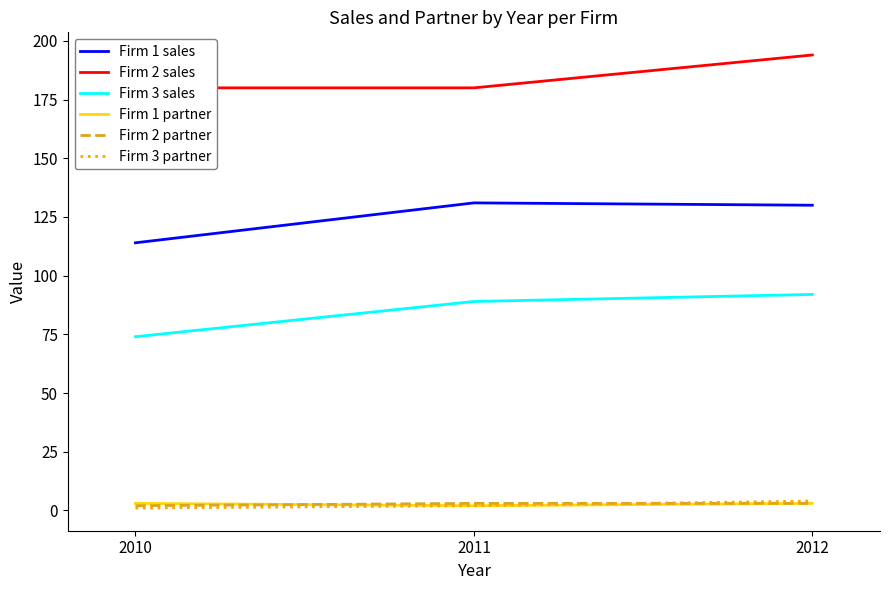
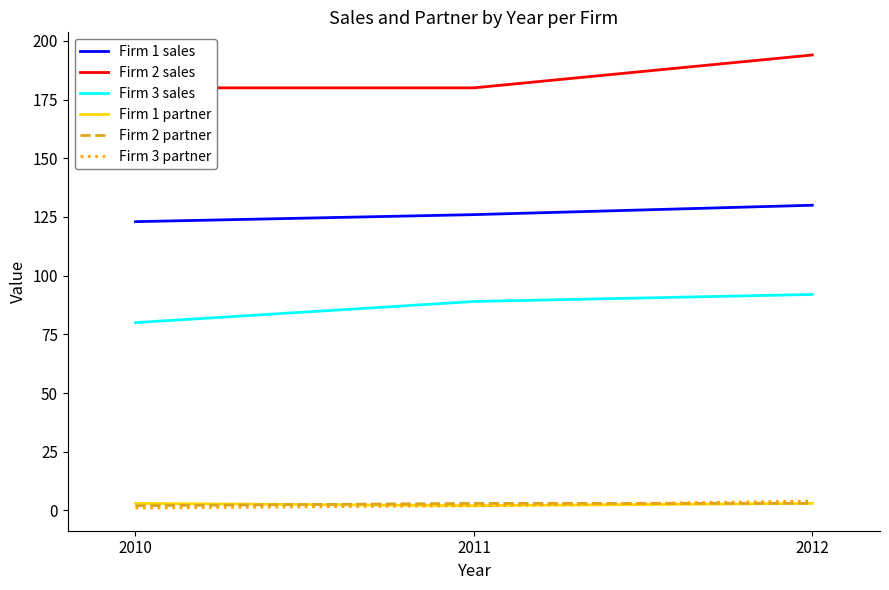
  {
    "Firm 1 sales": {
-     "2010": 114,
-     "2011": 131,
+     "2010": 123,
+     "2011": 126,
      "2012": 130
    },
    "Firm 2 sales": {
      "2011": 180,
      "2012": 194
    },
    "Firm 3 sales": {
-     "2010": 74,
+     "2010": 80,
      "2011": 89,
      "2012": 92
    }
  }
